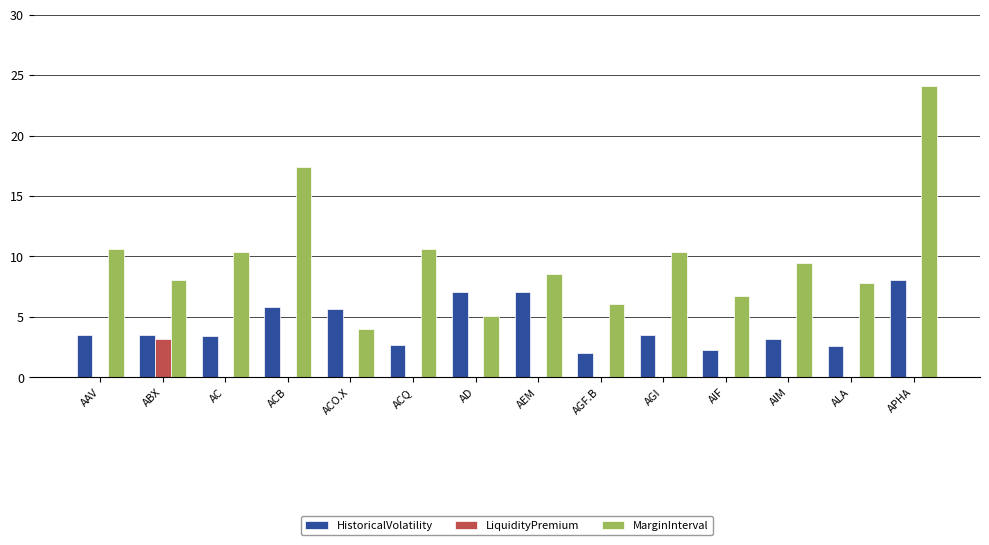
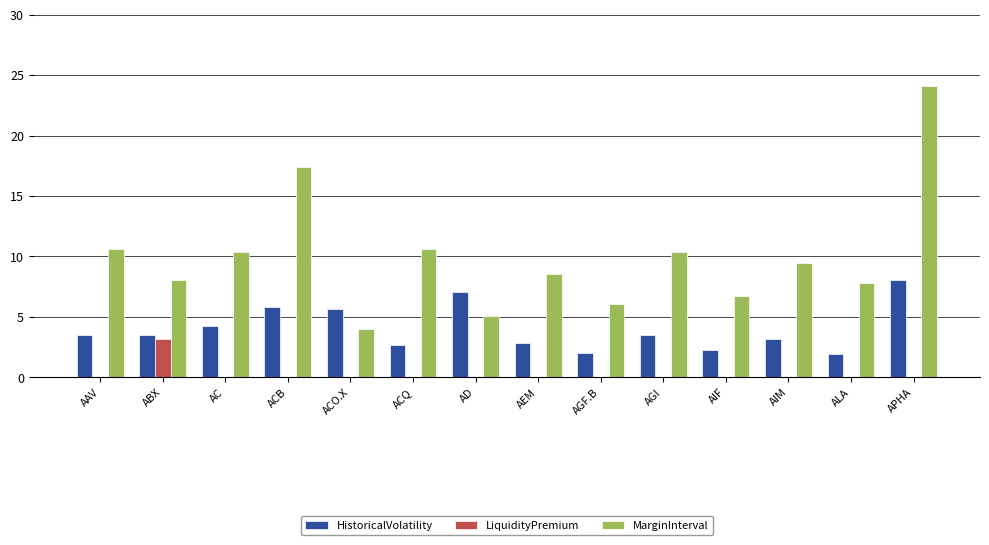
  {
    "HistoricalVolatility": {
      "AAV": 3.5,
      "ABX": 3.5,
-     "AC": 3.5,
+     "AC": 4.2,
      "ACB": 5.8,
      "ACO.X": 5.7,
      "ACQ": 2.7,
      "AD": 7.1,
-     "AEM": 7.1,
+     "AEM": 2.9,
      "AGF.B": 2.0,
      "AGI": 3.5,
      "AIF": 2.2,
      "AIM": 3.2,
-     "ALA": 2.6,
+     "ALA": 1.9,
      "APHA": 8.0
    },
    "LiquidityPremium": {
      "AAV": 0.0,
      "ABX": 3.2,
      "AC": 0.0,
      "ACB": 0.0,
      "ACO.X": 0.0,
      "ACQ": 0.0,
      "AD": 0.0,
      "AEM": 0.0,
      "AGF.B": 0.0,
      "AGI": 0.0,
      "AIF": 0.0,
      "AIM": 0.0,
      "ALA": 0.0,
      "APHA": 0.0
    },
    "MarginInterval": {
      "AAV": 10.6,
      "ABX": 8.0,
      "AC": 10.4,
      "ACB": 17.4,
      "ACO.X": 4.0,
      "ACQ": 10.6,
      "AD": 5.1,
      "AEM": 8.6,
      "AGF.B": 6.1,
      "AGI": 10.4,
      "AIF": 6.7,
      "AIM": 9.5,
      "ALA": 7.8,
      "APHA": 24.1
    }
  }
